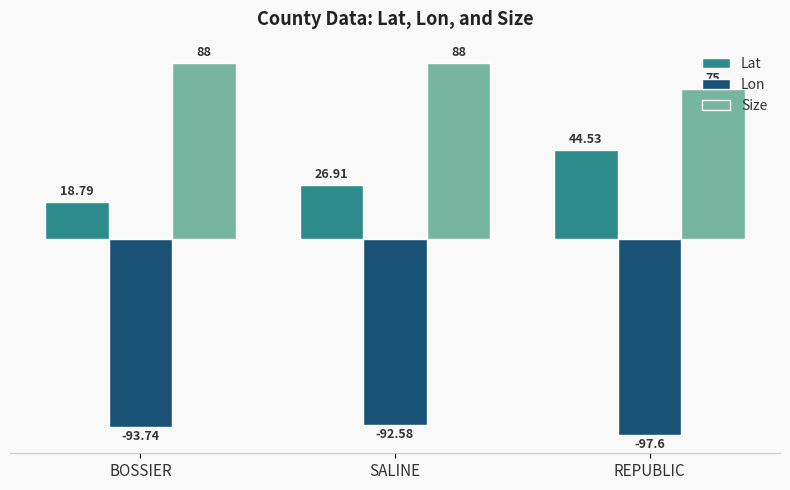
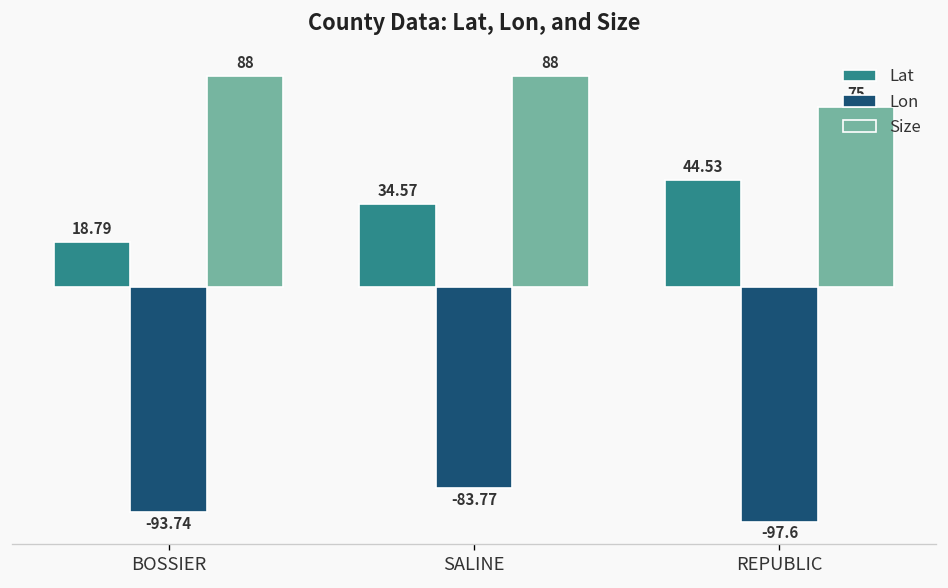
  {
    "Lat": {
      "BOSSIER": 18.79,
-     "SALINE": 26.91,
+     "SALINE": 34.57,
      "REPUBLIC": 44.53
    },
    "Lon": {
      "BOSSIER": -93.74,
-     "SALINE": -92.58,
+     "SALINE": -83.77,
      "REPUBLIC": -97.6
    },
    "Size": {
      "BOSSIER": 88,
      "SALINE": 88,
      "REPUBLIC": 75
    }
  }
